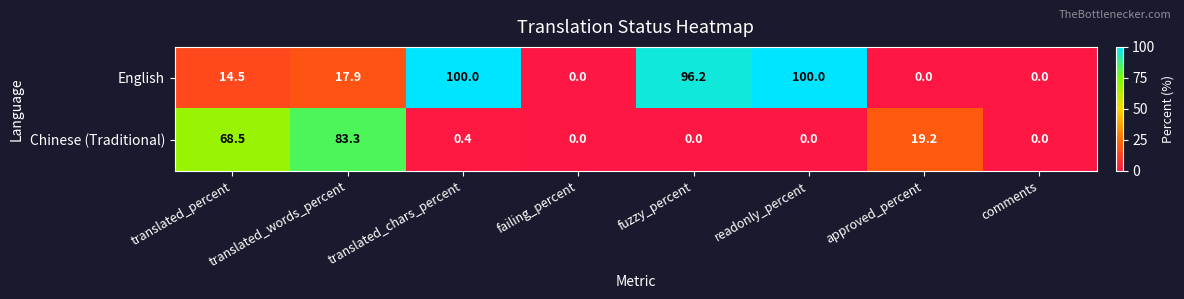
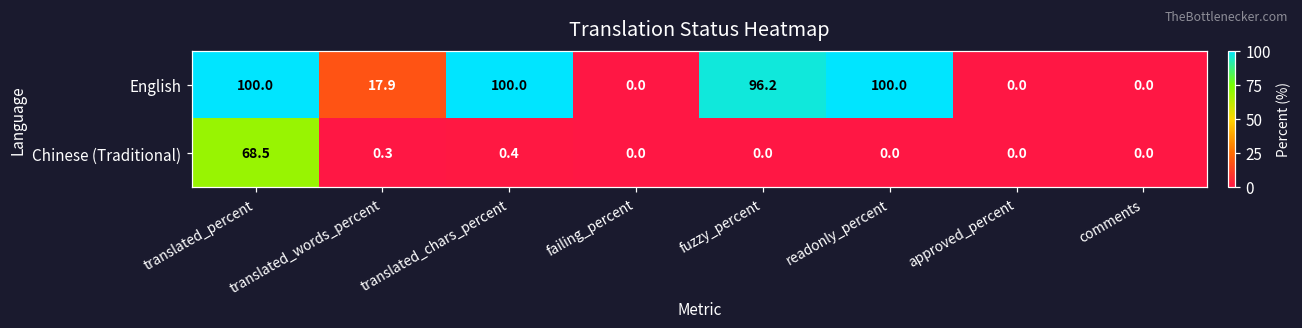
  {
    "English": {
-     "translated_percent": 14.5,
+     "translated_percent": 100.0,
      "translated_words_percent": 17.9,
      "translated_chars_percent": 100.0,
      "failing_percent": 0.0,
      "fuzzy_percent": 96.2,
      "readonly_percent": 100.0,
      "approved_percent": 0.0,
      "comments": 0.0
    },
    "Chinese (Traditional)": {
      "translated_percent": 68.5,
-     "translated_words_percent": 83.3,
+     "translated_words_percent": 0.3,
      "translated_chars_percent": 0.4,
      "failing_percent": 0.0,
      "fuzzy_percent": 0.0,
      "readonly_percent": 0.0,
-     "approved_percent": 19.2,
+     "approved_percent": 0.0,
      "comments": 0.0
    }
  }
